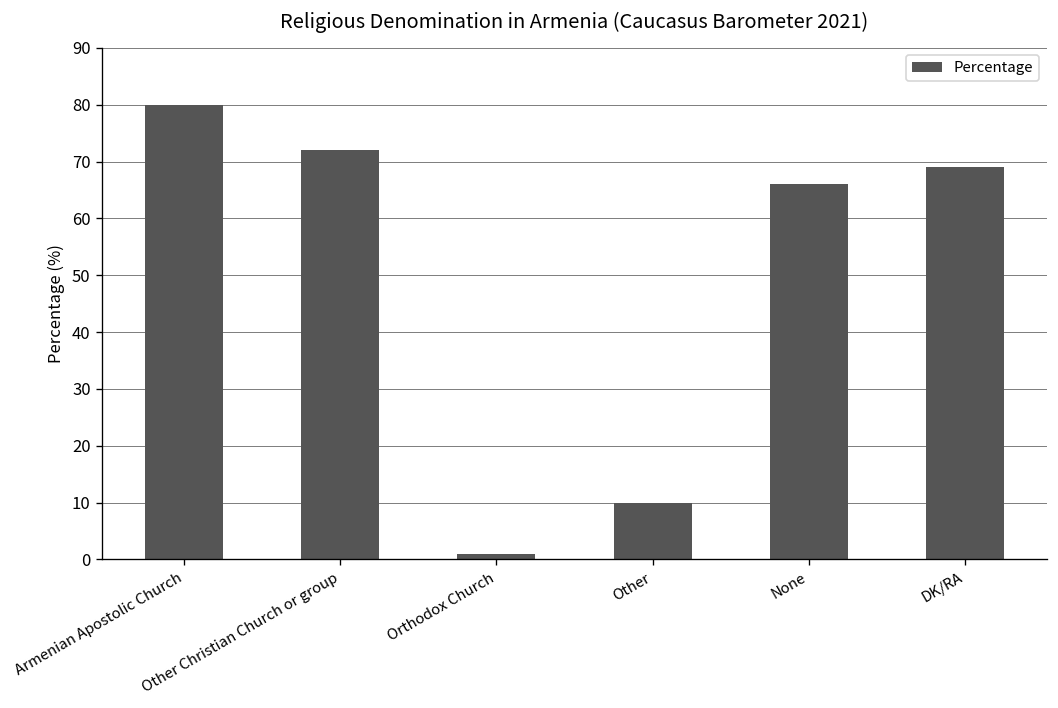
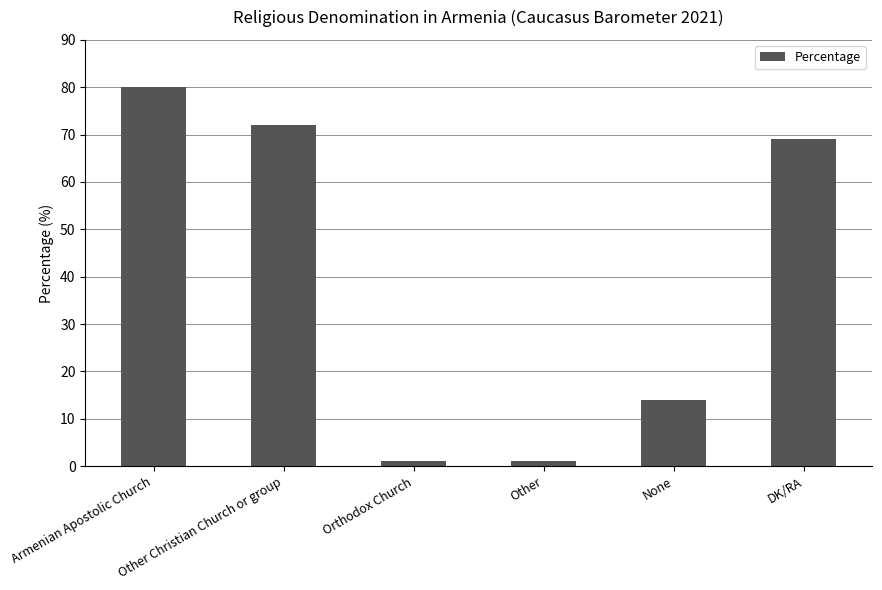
  {
    "Armenian Apostolic Church": 80,
    "Other Christian Church or group": 72,
    "Orthodox Church": 1,
-   "Other": 10,
-   "None": 66,
+   "Other": 1,
+   "None": 14,
    "DK/RA": 69
  }
